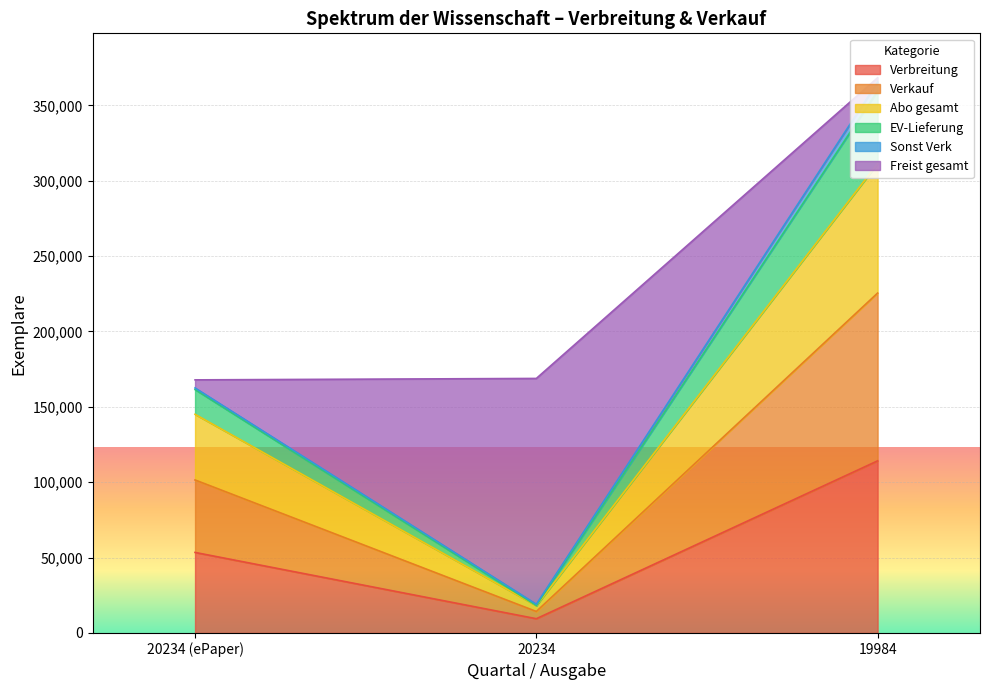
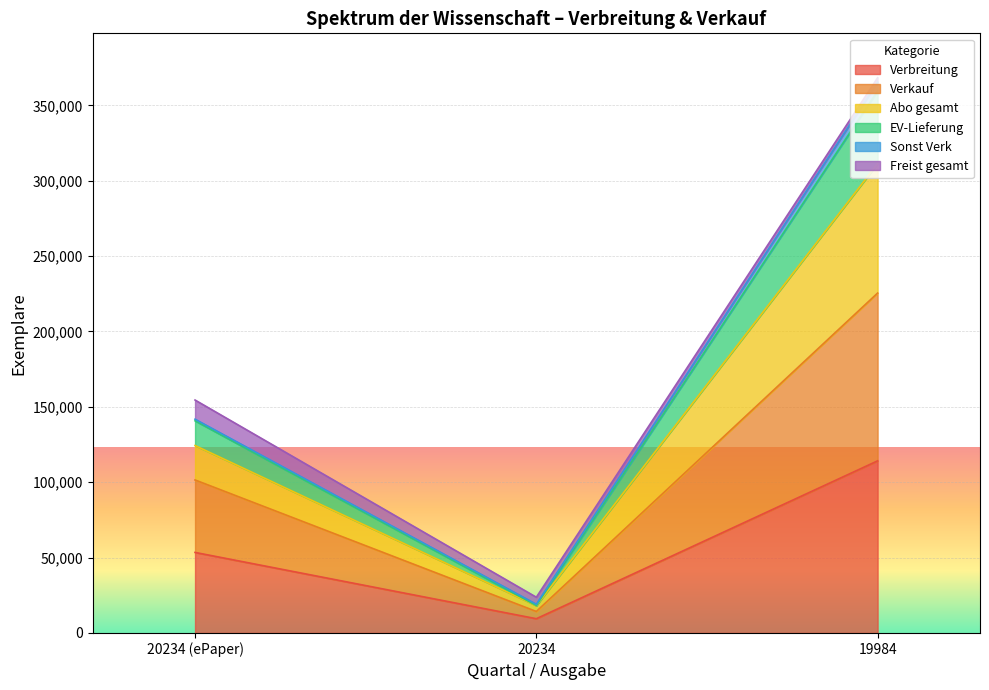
  {
    "Abo gesamt": {
-     "20234 (ePaper)": "44,000"
+     "20234 (ePaper)": "23,000"
    },
    "Freist gesamt": {
-     "20234 (ePaper)": "5,000",
-     "20234": "150,000"
+     "20234 (ePaper)": "13,000",
+     "20234": "5,000"
    }
  }
